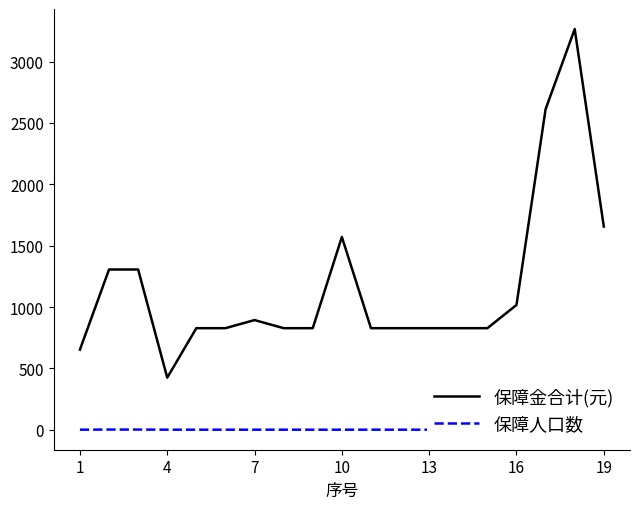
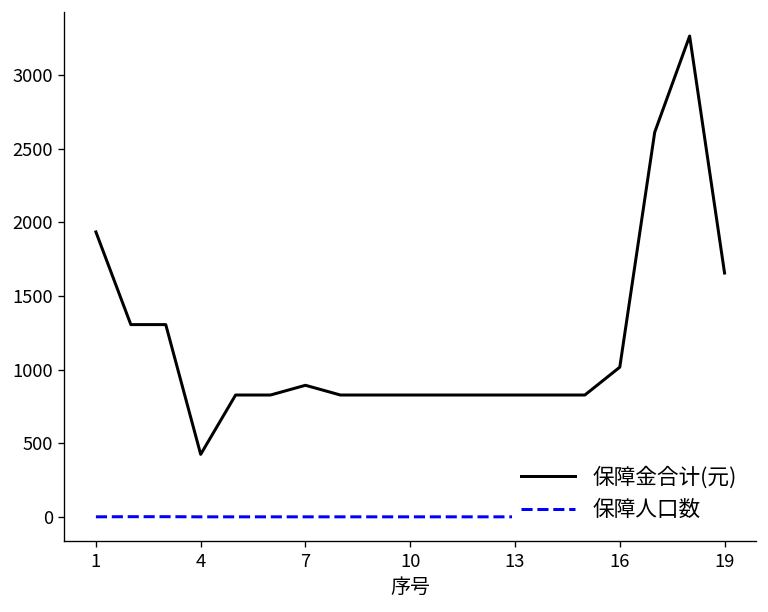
  {
    "保障金合计(元)": {
-     "1": 650,
+     "1": 1940,
      "4": 430,
      "7": 890,
-     "10": 1570,
+     "10": 830,
      "13": 830,
      "16": 1020,
      "19": 1660
    },
    "保障人口数": {
      "1": 0,
      "4": 0,
      "7": 0,
      "10": 0
    }
  }
